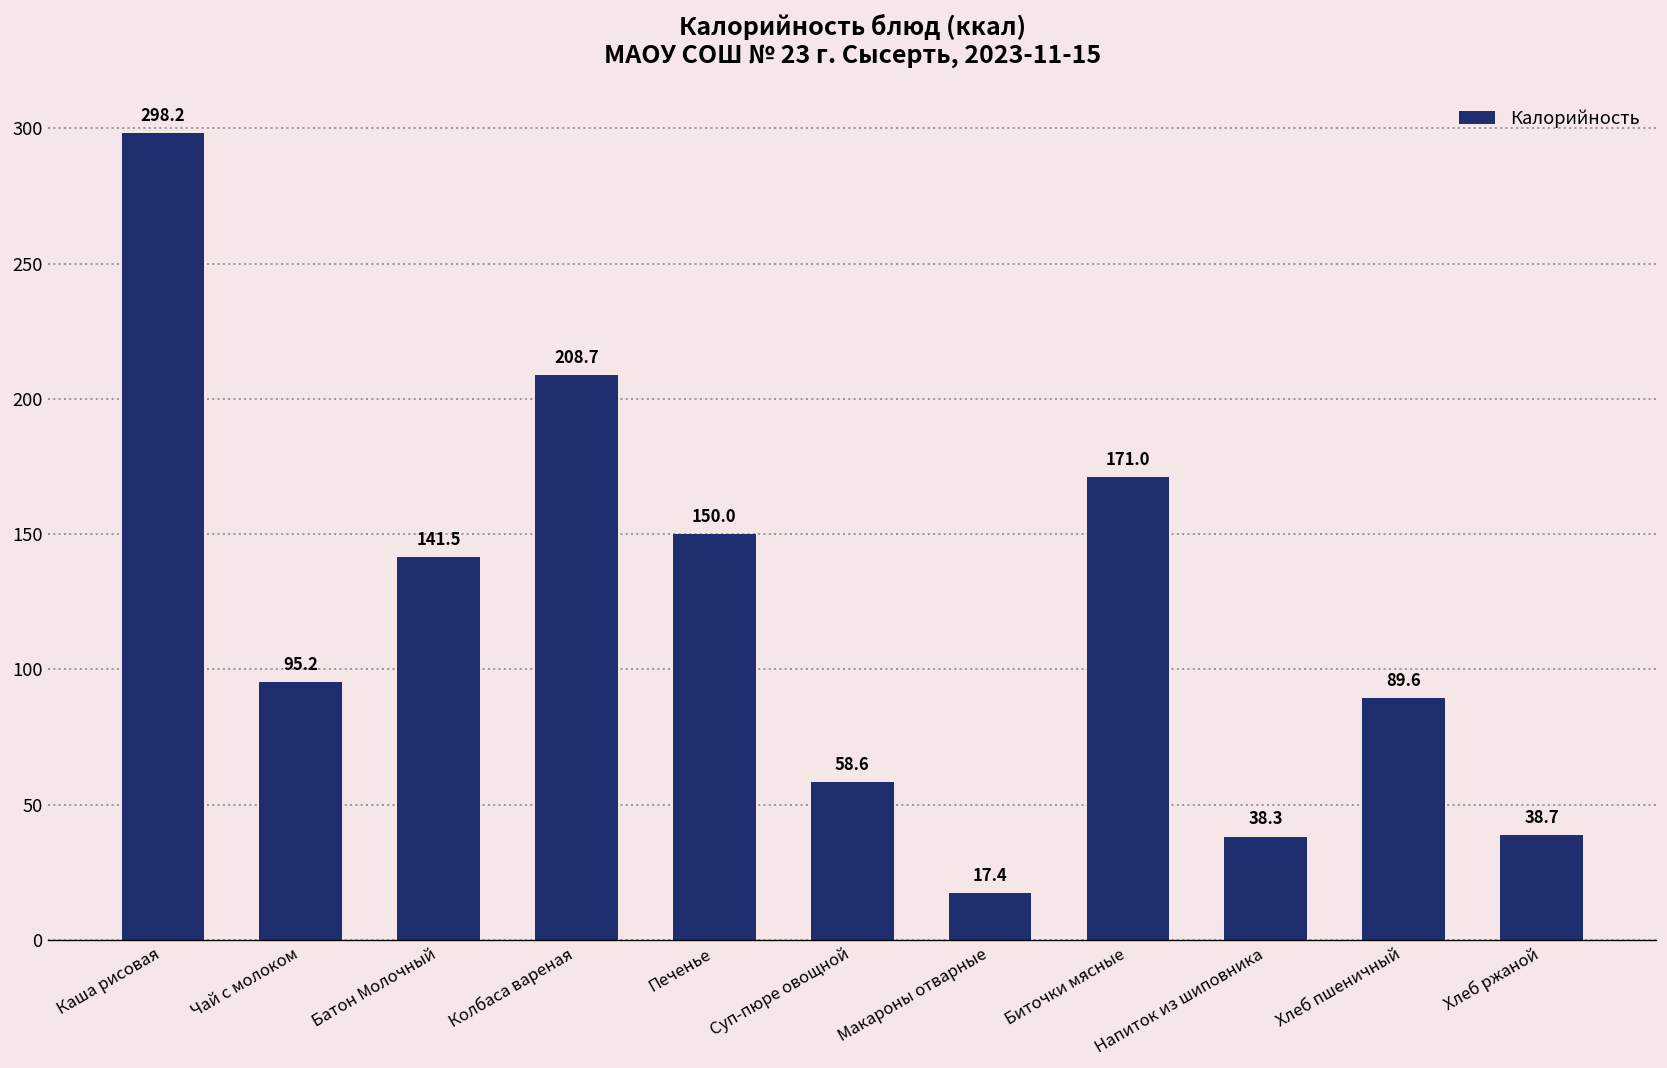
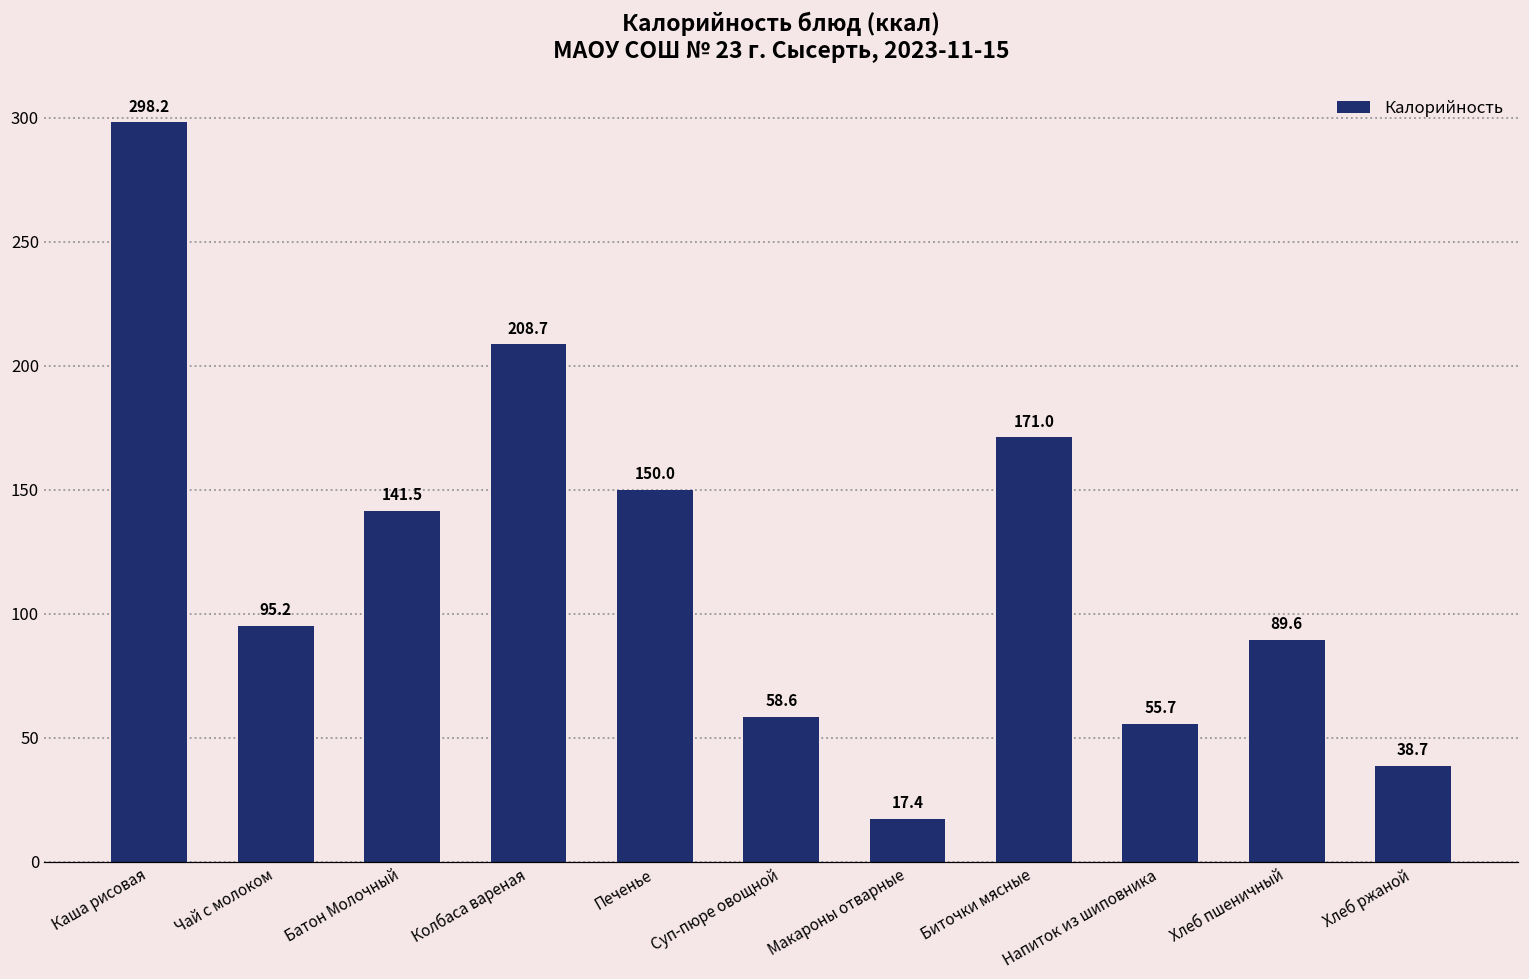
  {
    "Каша рисовая": 298.2,
    "Чай с молоком": 95.2,
    "Батон Молочный": 141.5,
    "Колбаса вареная": 208.7,
    "Печенье": 150.0,
    "Суп-пюре овощной": 58.6,
    "Макароны отварные": 17.4,
    "Биточки мясные": 171.0,
-   "Напиток из шиповника": 38.3,
+   "Напиток из шиповника": 55.7,
    "Хлеб пшеничный": 89.6,
    "Хлеб ржаной": 38.7
  }
